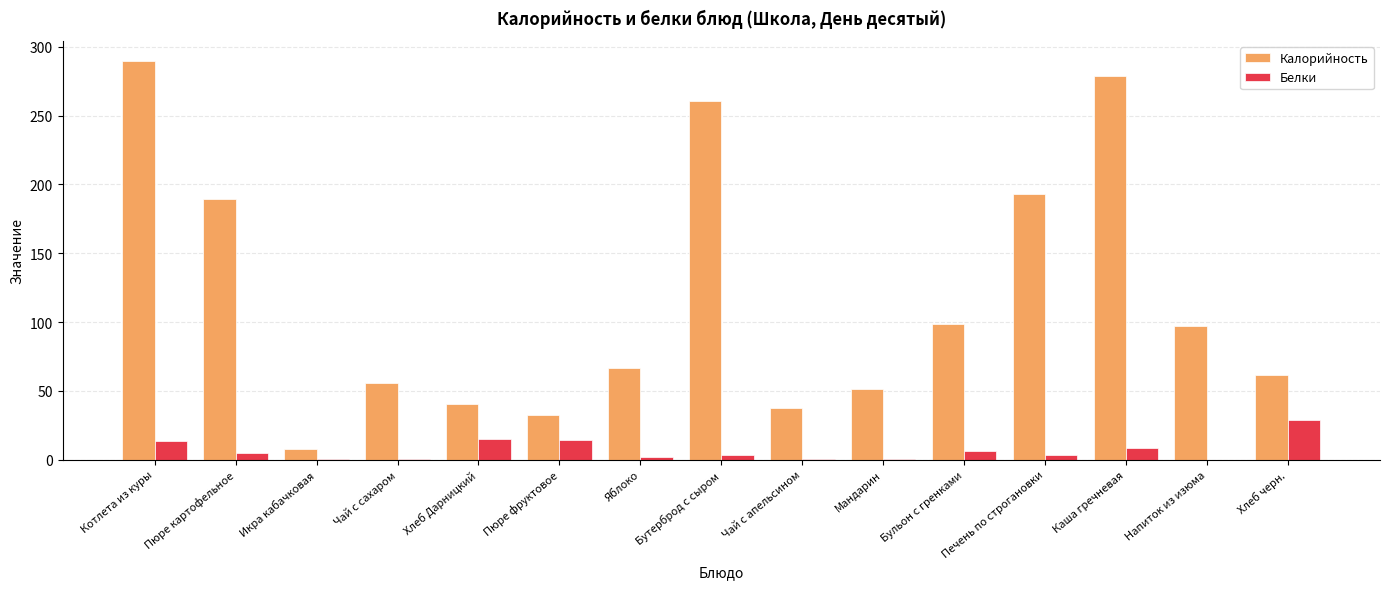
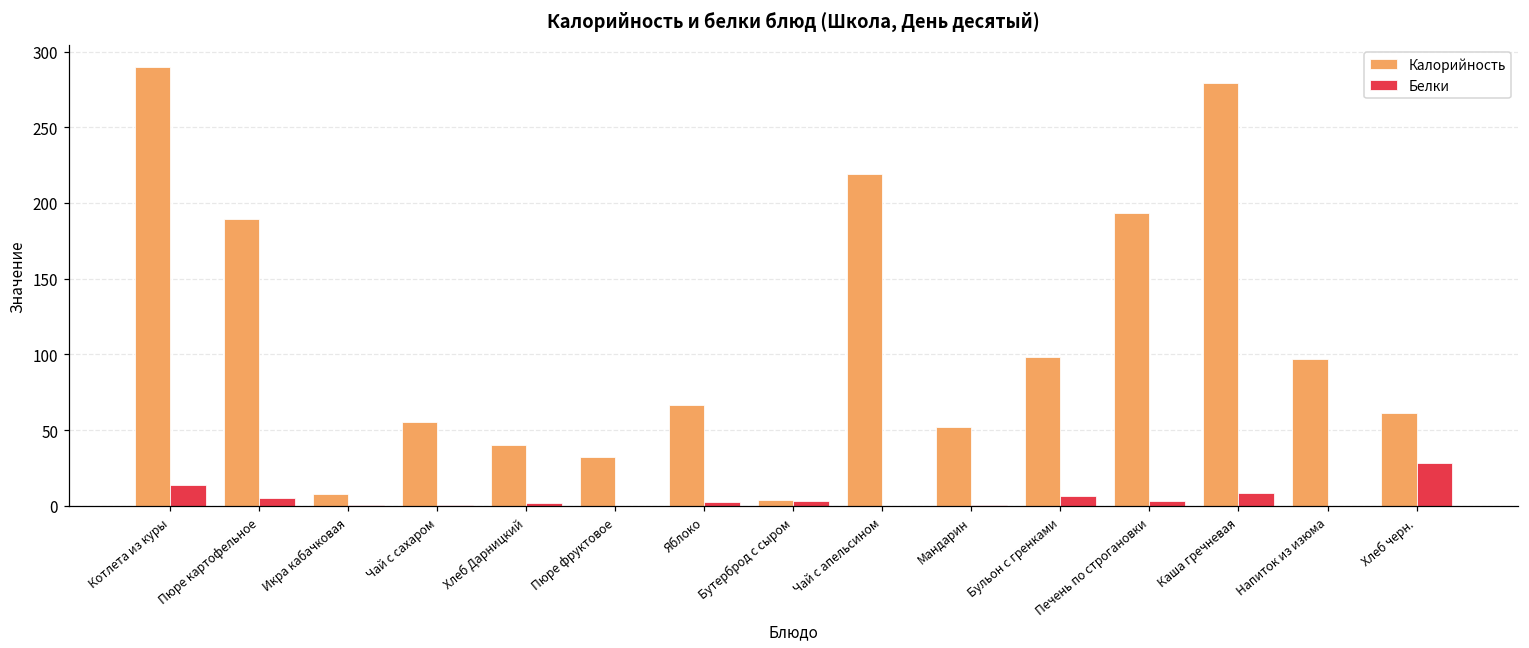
  {
    "Калорийность": {
      "Котлета из куры": 290,
      "Пюре картофельное": 190,
      "Икра кабачковая": 8,
      "Чай с сахаром": 56,
      "Хлеб Дарницкий": 40,
      "Пюре фруктовое": 32,
      "Яблоко": 66,
-     "Бутерброд с сыром": 261,
-     "Чай с апельсином": 37,
+     "Бутерброд с сыром": 4,
+     "Чай с апельсином": 219,
      "Мандарин": 52,
      "Бульон с гренками": 99,
      "Печень по строгановки": 193,
      "Каша гречневая": 279,
      "Напиток из изюма": 97,
      "Хлеб черн.": 61
    },
    "Белки": {
      "Котлета из куры": 14,
      "Пюре картофельное": 5,
-     "Хлеб Дарницкий": 15,
-     "Пюре фруктовое": 14,
+     "Хлеб Дарницкий": 2,
+     "Пюре фруктовое": 0,
      "Яблоко": 2,
      "Бутерброд с сыром": 3,
      "Бульон с гренками": 6,
      "Печень по строгановки": 3,
      "Каша гречневая": 8,
      "Хлеб черн.": 29
    }
  }
